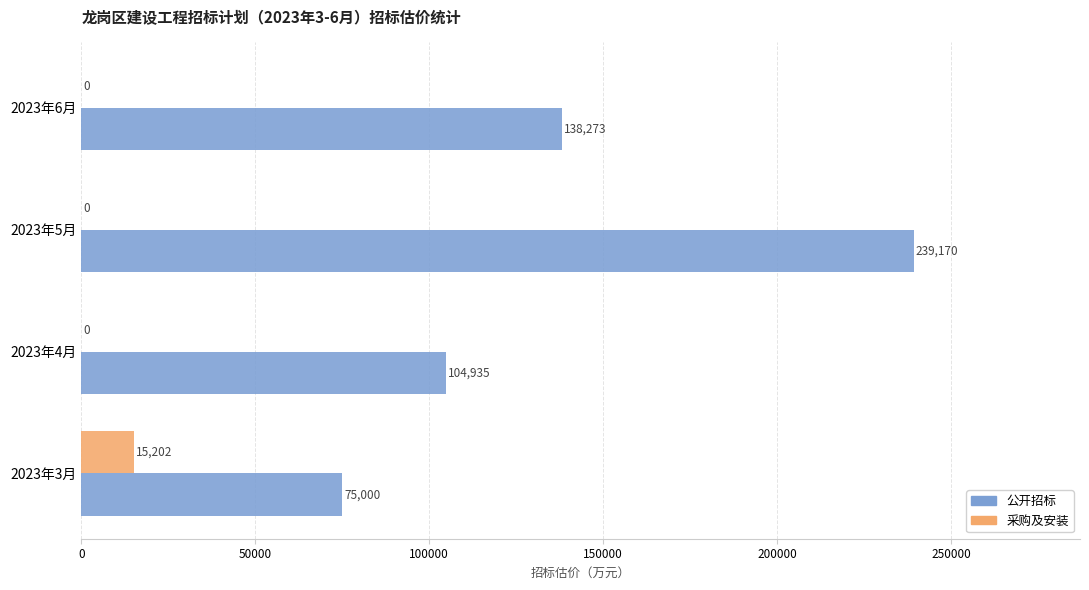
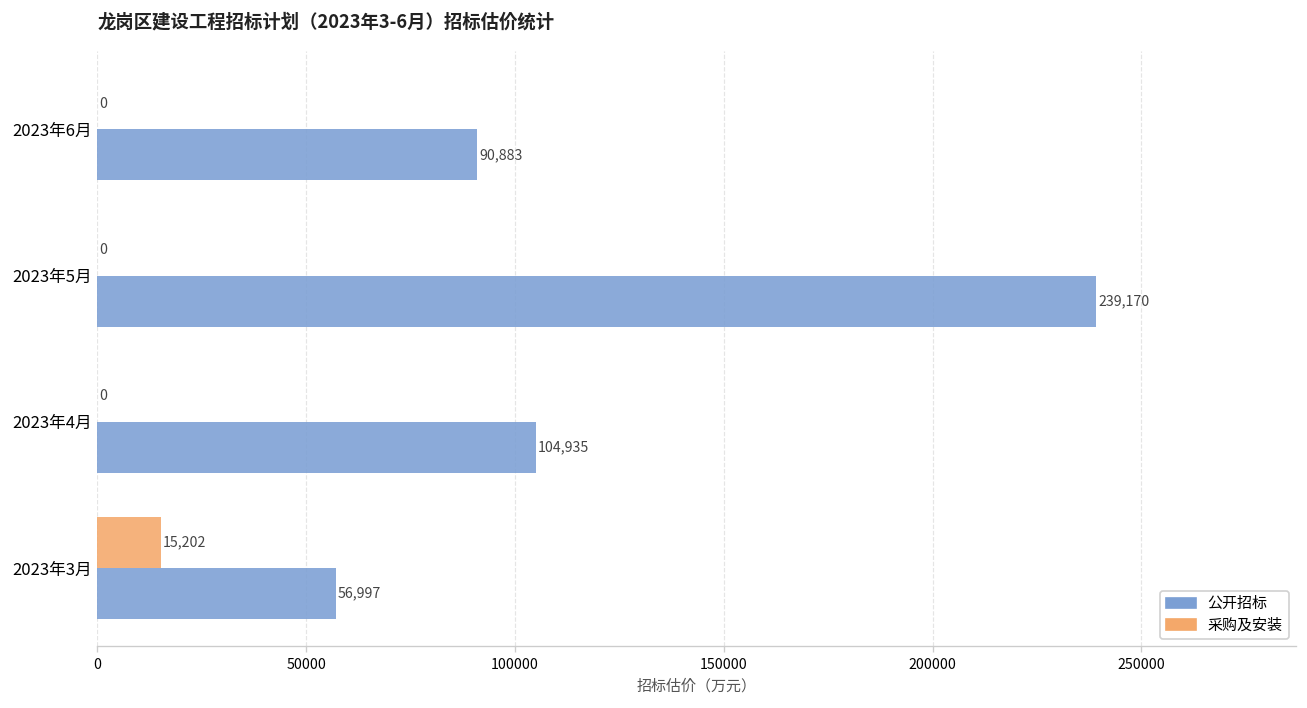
  {
    "公开招标": {
-     "2023年6月": "138,273",
+     "2023年6月": "90,883",
      "2023年5月": "239,170",
      "2023年4月": "104,935",
-     "2023年3月": "75,000"
+     "2023年3月": "56,997"
    },
    "采购及安装": {
      "2023年6月": "0",
      "2023年5月": "0",
      "2023年4月": "0",
      "2023年3月": "15,202"
    }
  }
